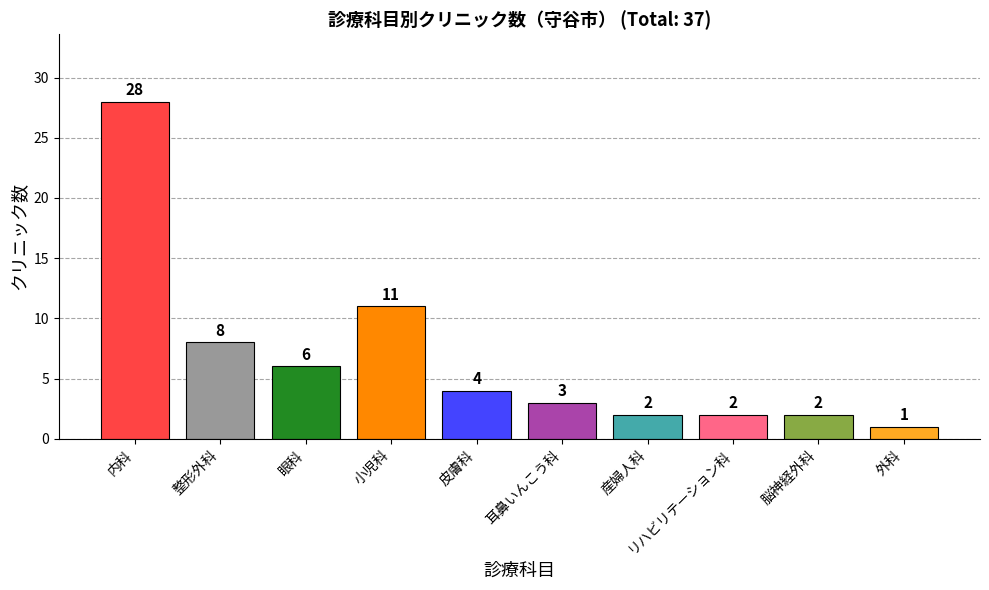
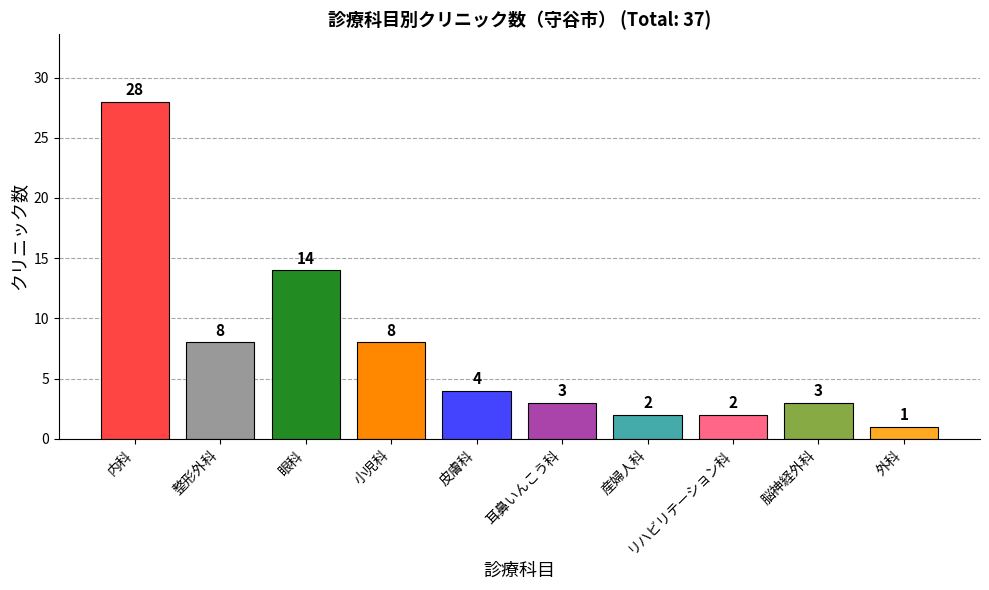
  {
    "内科": 28,
    "整形外科": 8,
-   "眼科": 6,
-   "小児科": 11,
+   "眼科": 14,
+   "小児科": 8,
    "皮膚科": 4,
    "耳鼻いんこう科": 3,
    "産婦人科": 2,
    "リハビリテーション科": 2,
-   "脳神経外科": 2,
+   "脳神経外科": 3,
    "外科": 1
  }
